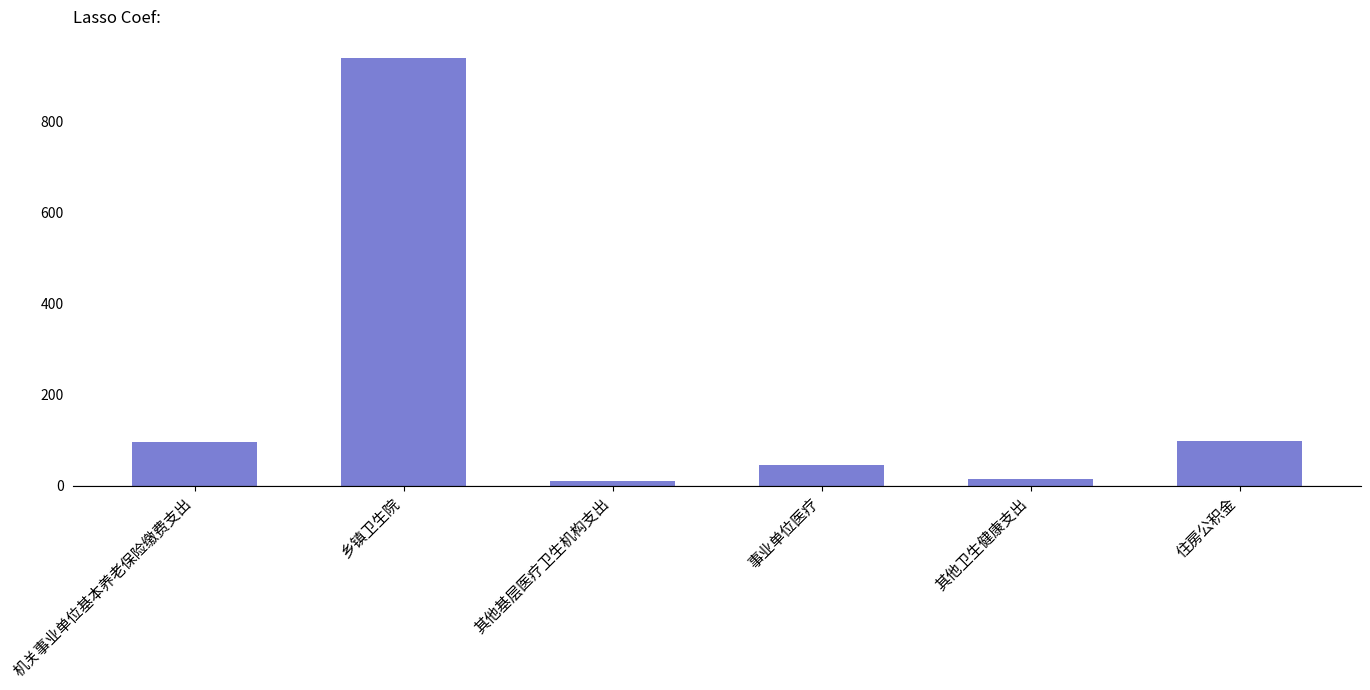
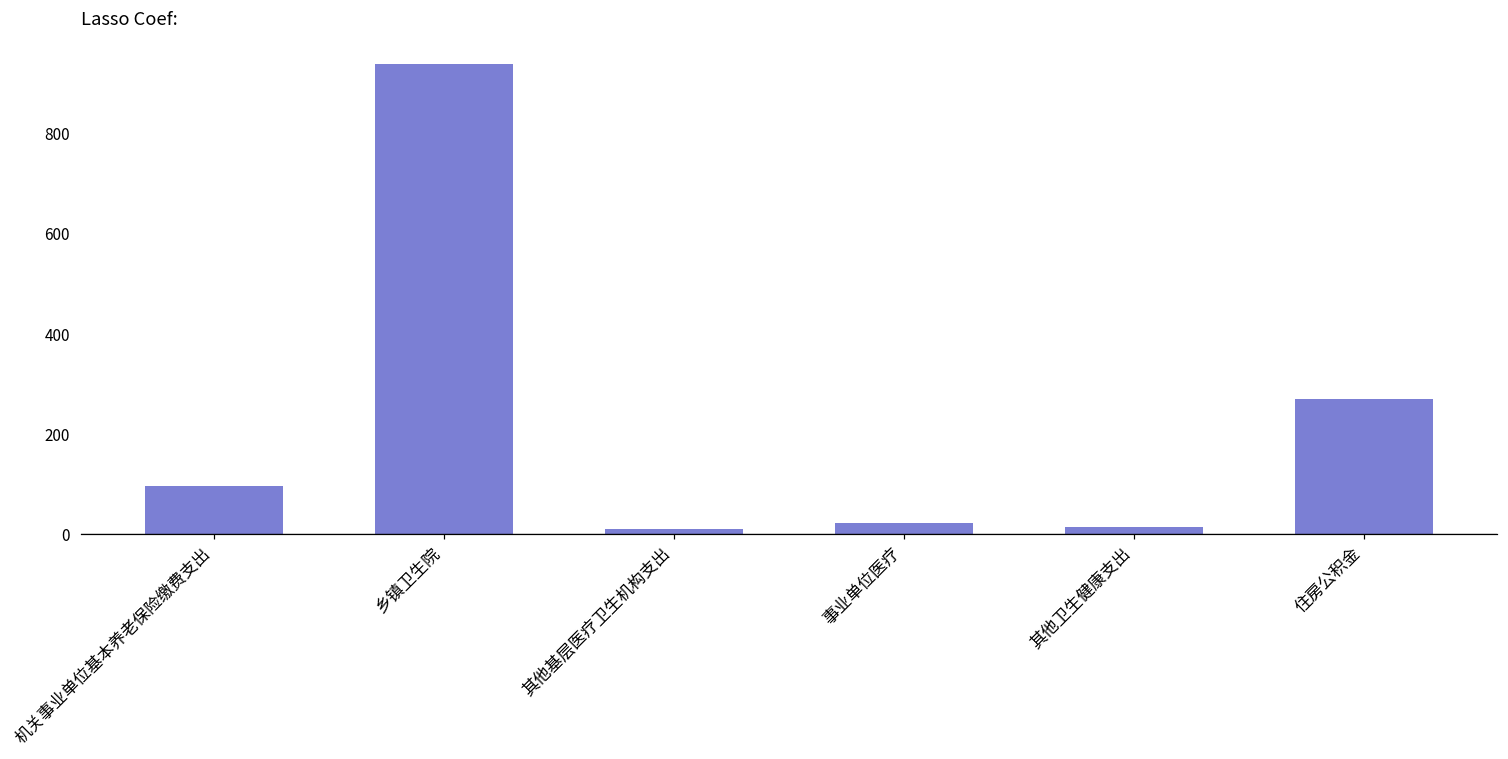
  {
    "机关事业单位基本养老保险缴费支出": 100,
    "乡镇卫生院": 940,
    "其他基层医疗卫生机构支出": 10,
-   "事业单位医疗": 50,
+   "事业单位医疗": 20,
    "其他卫生健康支出": 10,
-   "住房公积金": 100
+   "住房公积金": 270
  }
